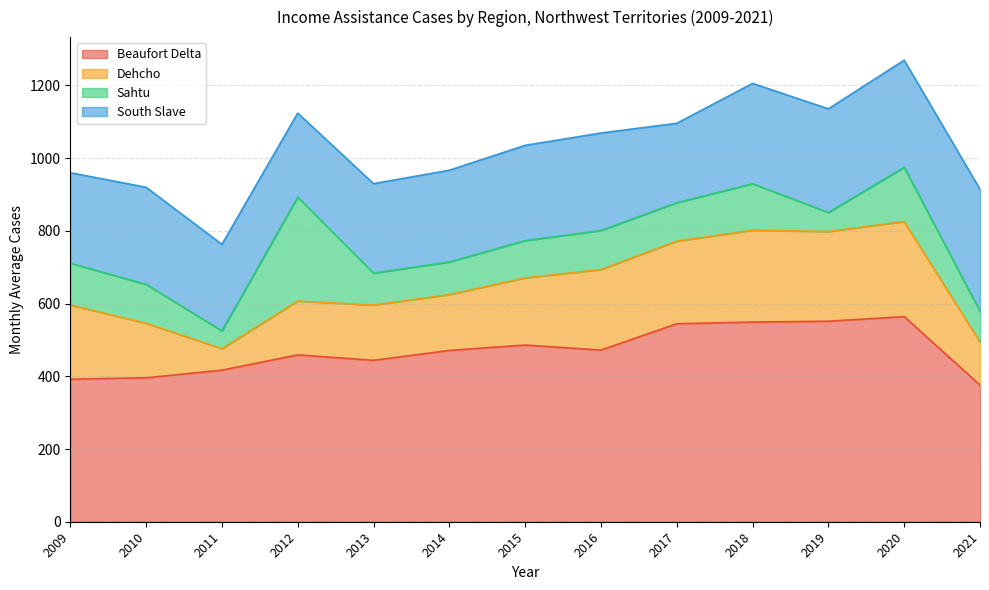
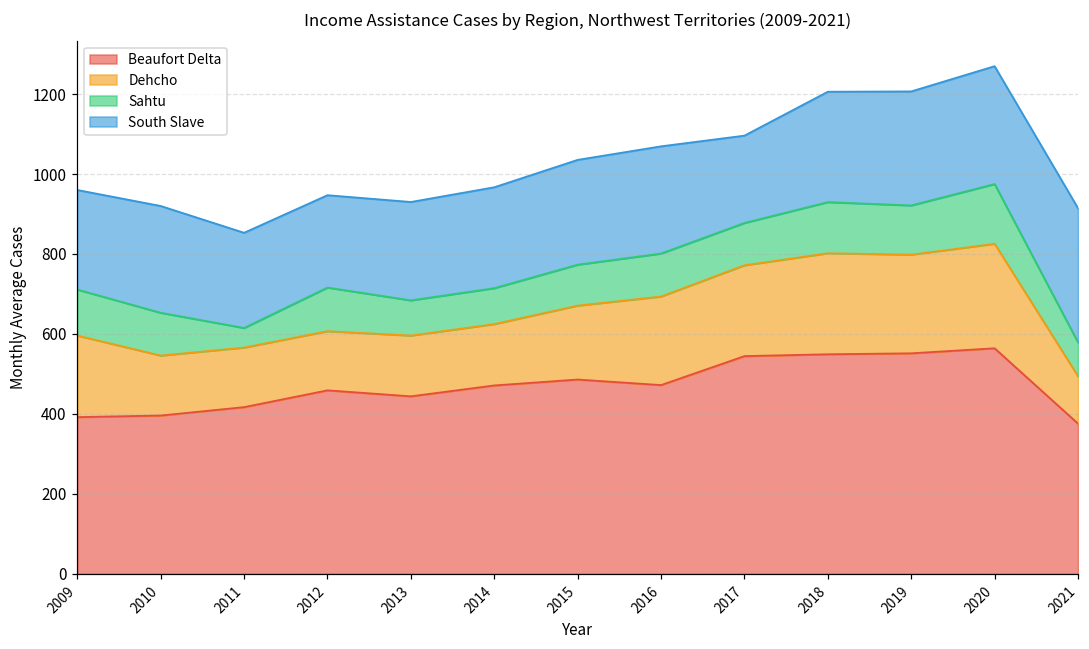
  {
    "Beaufort Delta": {
      "2009": 390,
      "2010": 400,
      "2011": 420,
      "2012": 460,
      "2013": 440,
      "2014": 470,
      "2015": 490,
      "2016": 470,
      "2017": 540,
      "2018": 550,
      "2019": 550,
      "2020": 560,
      "2021": 380
    },
    "Dehcho": {
      "2009": 200,
      "2010": 150,
-     "2011": 60,
+     "2011": 150,
      "2012": 150,
      "2013": 150,
      "2014": 150,
      "2015": 180,
      "2016": 220,
      "2017": 230,
      "2018": 250,
      "2019": 250,
      "2020": 260,
      "2021": 120
    },
    "Sahtu": {
      "2009": 120,
      "2010": 110,
      "2011": 50,
-     "2012": 290,
+     "2012": 110,
      "2013": 90,
      "2014": 90,
      "2015": 100,
      "2016": 110,
      "2017": 110,
      "2018": 130,
-     "2019": 50,
+     "2019": 120,
      "2020": 150,
      "2021": 80
    },
    "South Slave": {
      "2009": 250,
      "2010": 270,
      "2011": 240,
      "2012": 230,
      "2013": 250,
      "2014": 250,
      "2015": 260,
      "2016": 270,
      "2017": 220,
      "2018": 280,
      "2019": 290,
      "2020": 290,
      "2021": 340
    }
  }
